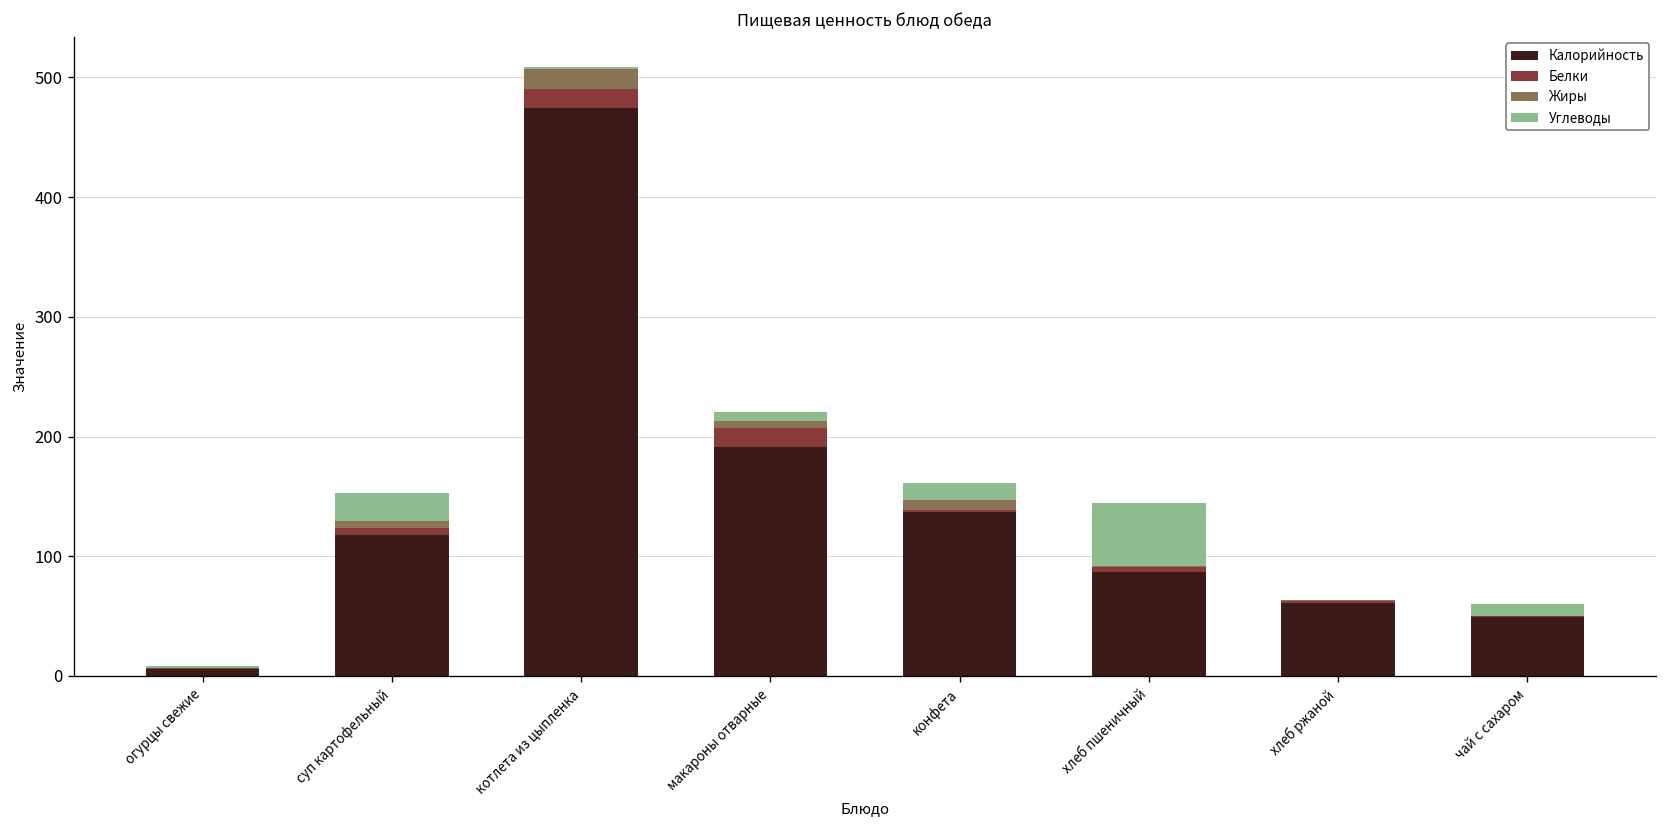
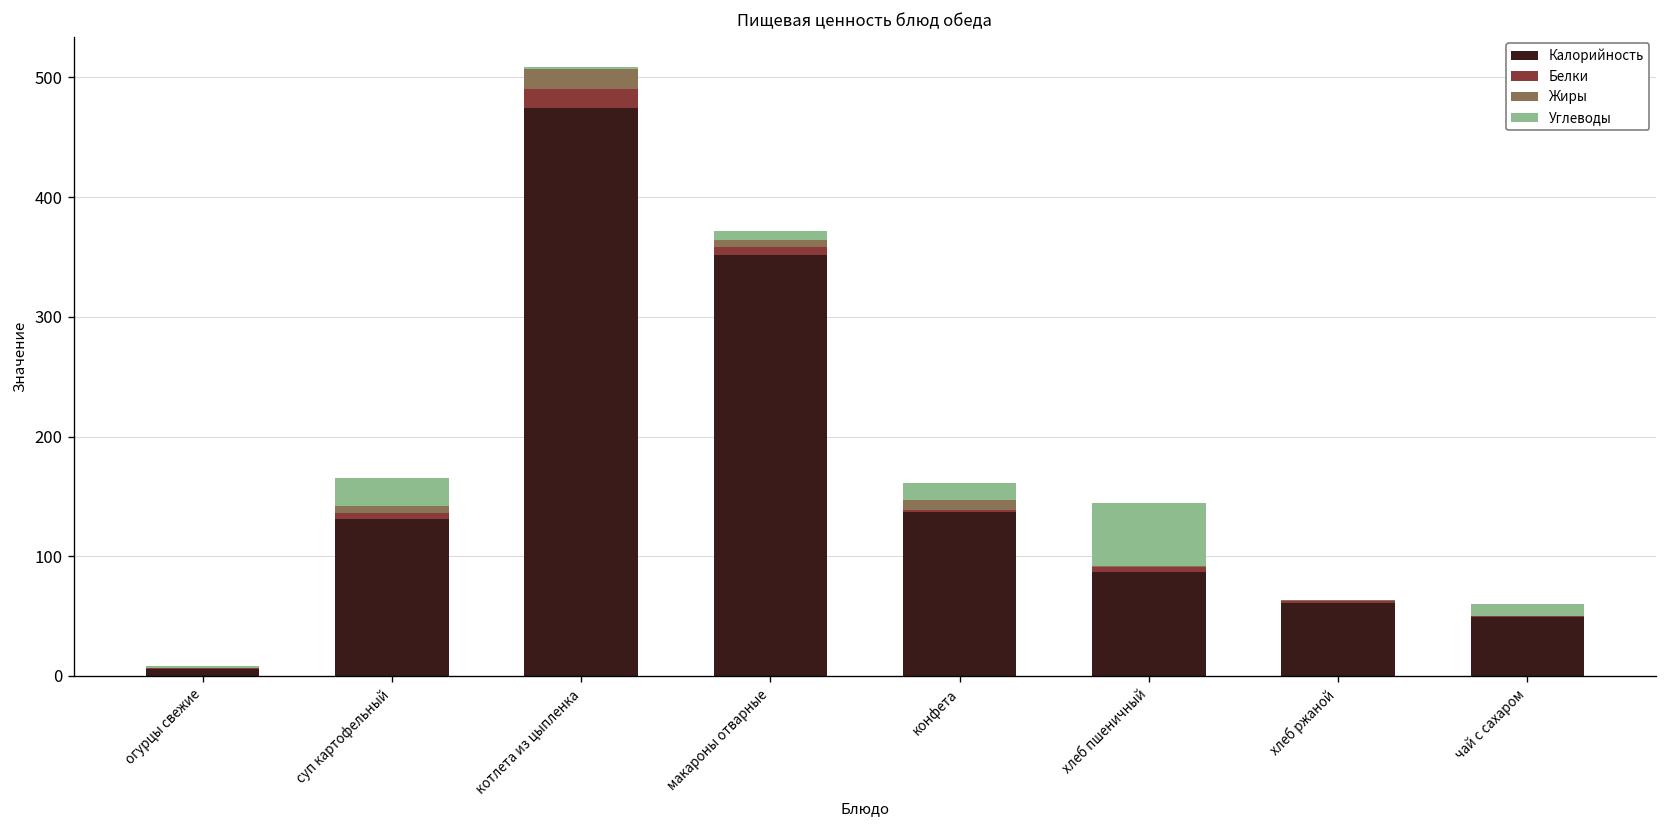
  {
    "Калорийность": {
      "огурцы свежие": 10,
-     "суп картофельный": 120,
+     "суп картофельный": 130,
      "котлета из цыпленка": 470,
-     "макароны отварные": 190,
+     "макароны отварные": 350,
      "конфета": 140,
      "хлеб пшеничный": 90,
      "хлеб ржаной": 60,
      "чай с сахаром": 50
    },
    "Белки": {
      "суп картофельный": 10,
      "котлета из цыпленка": 20,
-     "макароны отварные": 20,
+     "макароны отварные": 10,
      "хлеб пшеничный": 0
    },
    "Жиры": {
      "суп картофельный": 10,
      "котлета из цыпленка": 20,
      "макароны отварные": 10,
      "конфета": 10,
      "чай с сахаром": 0
    },
    "Углеводы": {
      "суп картофельный": 20,
      "макароны отварные": 10,
      "конфета": 10,
      "хлеб пшеничный": 50,
      "чай с сахаром": 10
    }
  }
